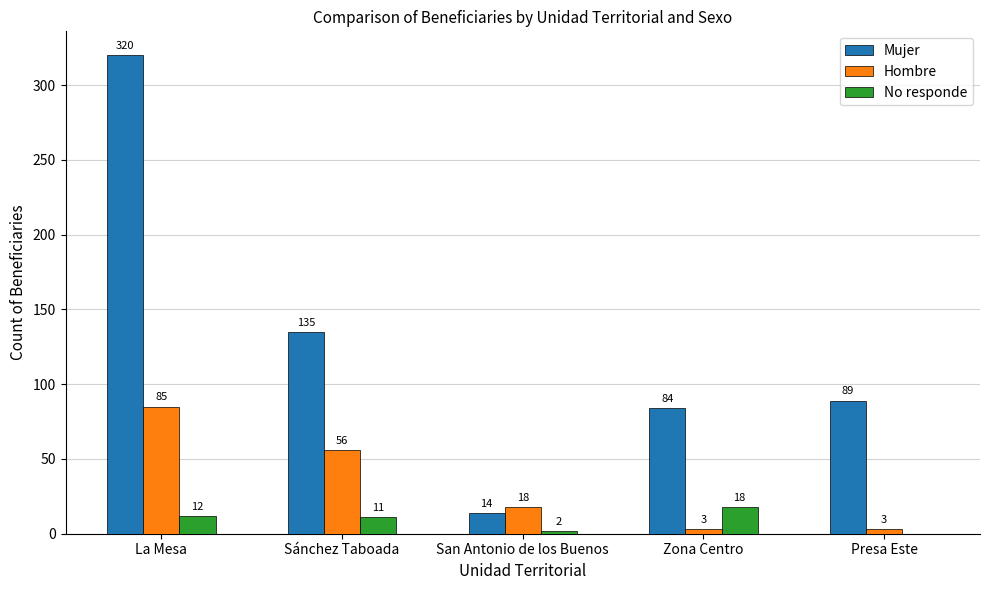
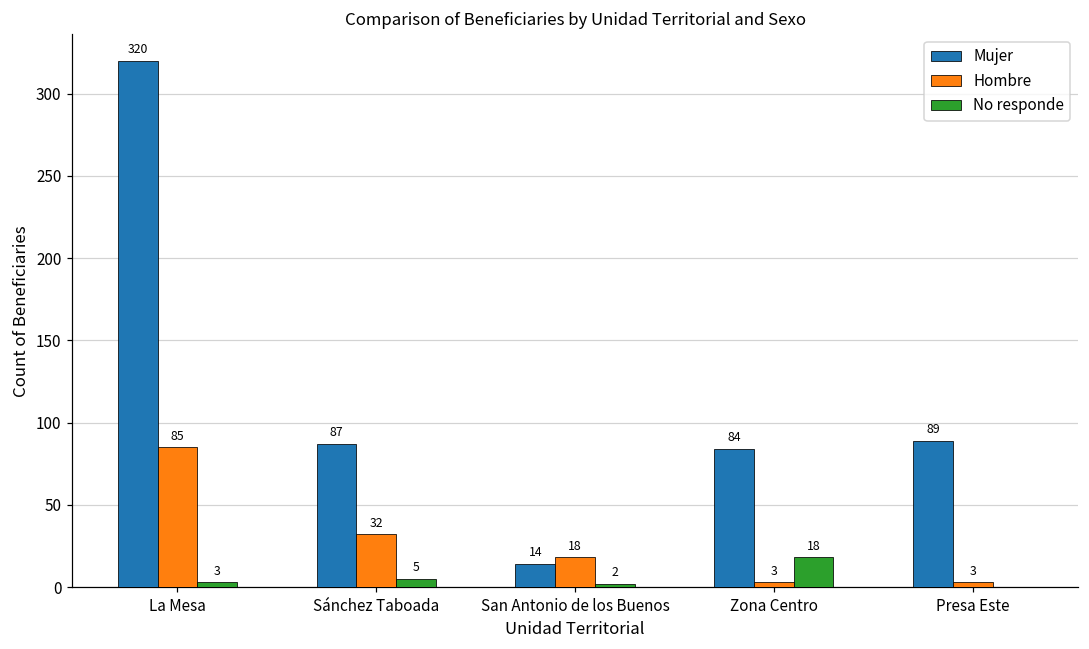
  {
    "Mujer": {
      "La Mesa": 320,
-     "Sánchez Taboada": 135,
+     "Sánchez Taboada": 87,
      "San Antonio de los Buenos": 14,
      "Zona Centro": 84,
      "Presa Este": 89
    },
    "Hombre": {
      "La Mesa": 85,
-     "Sánchez Taboada": 56,
+     "Sánchez Taboada": 32,
      "San Antonio de los Buenos": 18,
      "Zona Centro": 3,
      "Presa Este": 3
    },
    "No responde": {
-     "La Mesa": 12,
-     "Sánchez Taboada": 11,
+     "La Mesa": 3,
+     "Sánchez Taboada": 5,
      "San Antonio de los Buenos": 2,
      "Zona Centro": 18
    }
  }
